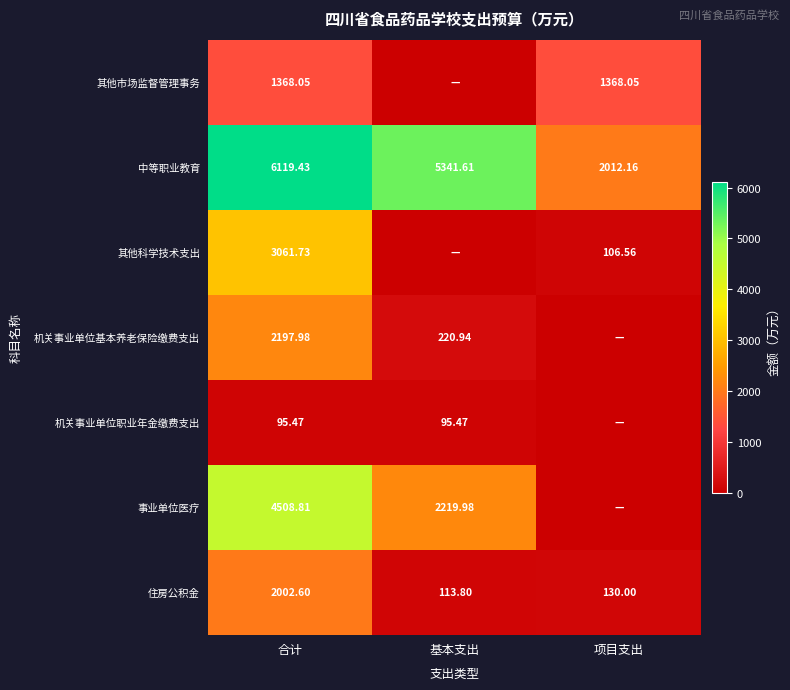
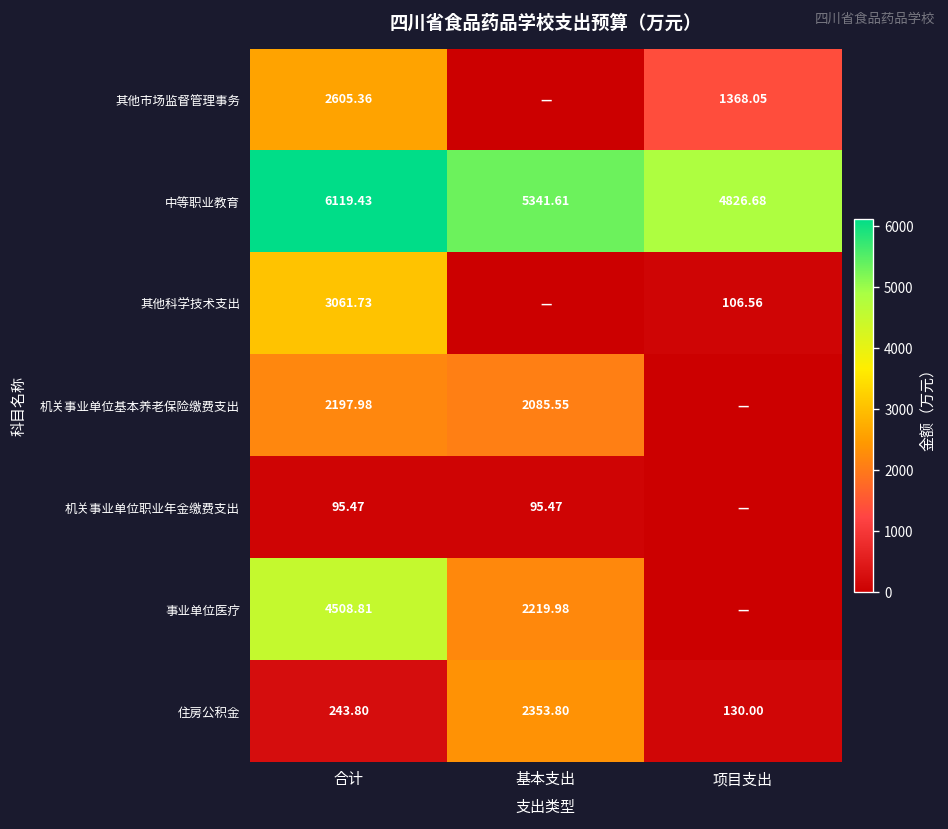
  {
    "其他市场监督管理事务": {
-     "合计": 1368.05,
+     "合计": 2605.36,
      "项目支出": 1368.05
    },
    "中等职业教育": {
      "合计": 6119.43,
      "基本支出": 5341.61,
-     "项目支出": 2012.16
+     "项目支出": 4826.68
    },
    "其他科学技术支出": {
      "合计": 3061.73,
      "项目支出": 106.56
    },
    "机关事业单位基本养老保险缴费支出": {
      "合计": 2197.98,
-     "基本支出": 220.94
+     "基本支出": 2085.55
    },
    "机关事业单位职业年金缴费支出": {
      "合计": 95.47,
      "基本支出": 95.47
    },
    "事业单位医疗": {
      "合计": 4508.81,
      "基本支出": 2219.98
    },
    "住房公积金": {
-     "合计": 2002.60,
-     "基本支出": 113.80,
+     "合计": 243.80,
+     "基本支出": 2353.80,
      "项目支出": 130.00
    }
  }
